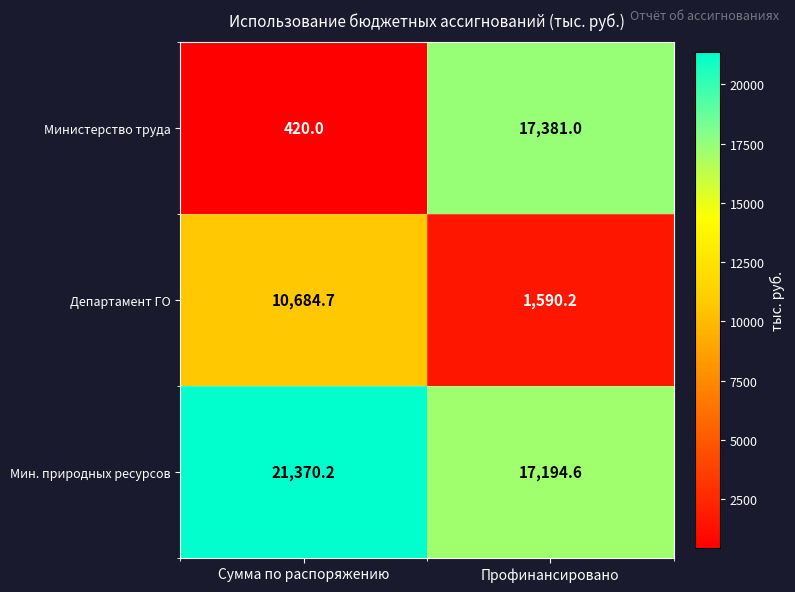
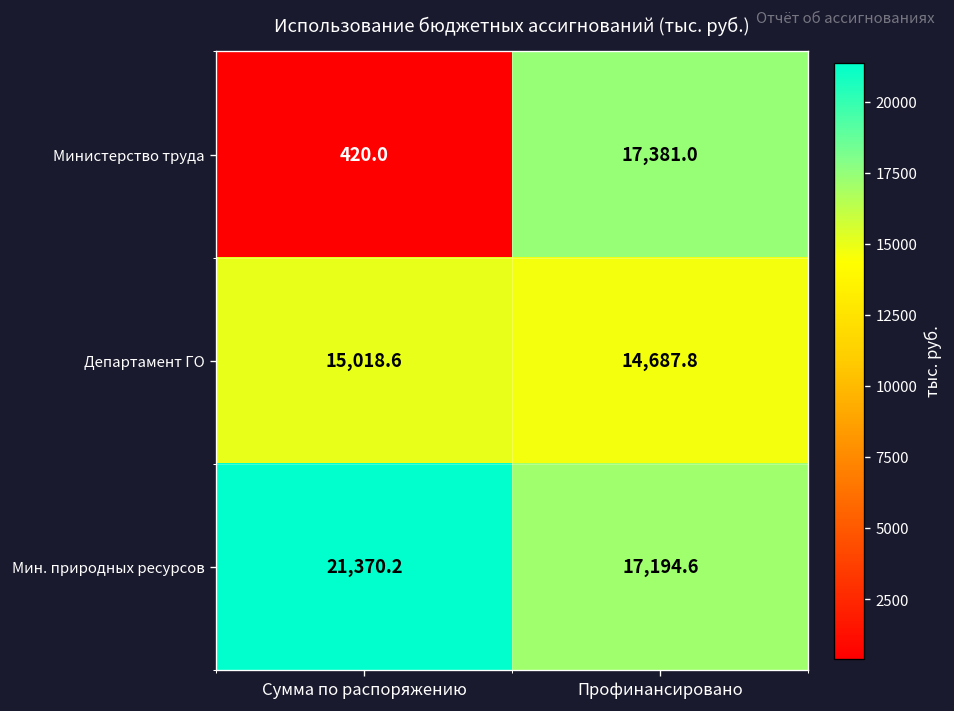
  {
    "Министерство труда": {
      "Сумма по распоряжению": "420.0",
      "Профинансировано": "17,381.0"
    },
    "Департамент ГО": {
-     "Сумма по распоряжению": "10,684.7",
-     "Профинансировано": "1,590.2"
+     "Сумма по распоряжению": "15,018.6",
+     "Профинансировано": "14,687.8"
    },
    "Мин. природных ресурсов": {
      "Сумма по распоряжению": "21,370.2",
      "Профинансировано": "17,194.6"
    }
  }
